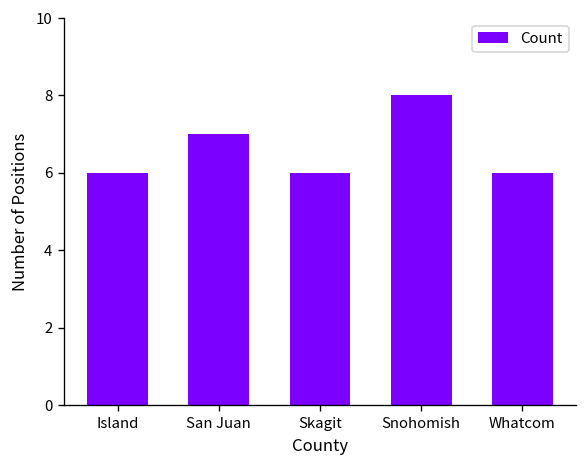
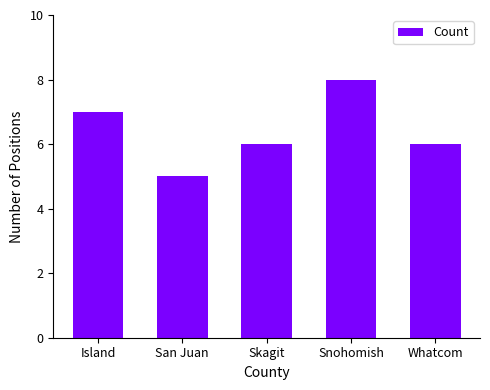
  {
-   "Island": 6,
-   "San Juan": 7,
+   "Island": 7,
+   "San Juan": 5,
    "Skagit": 6,
    "Snohomish": 8,
    "Whatcom": 6
  }
